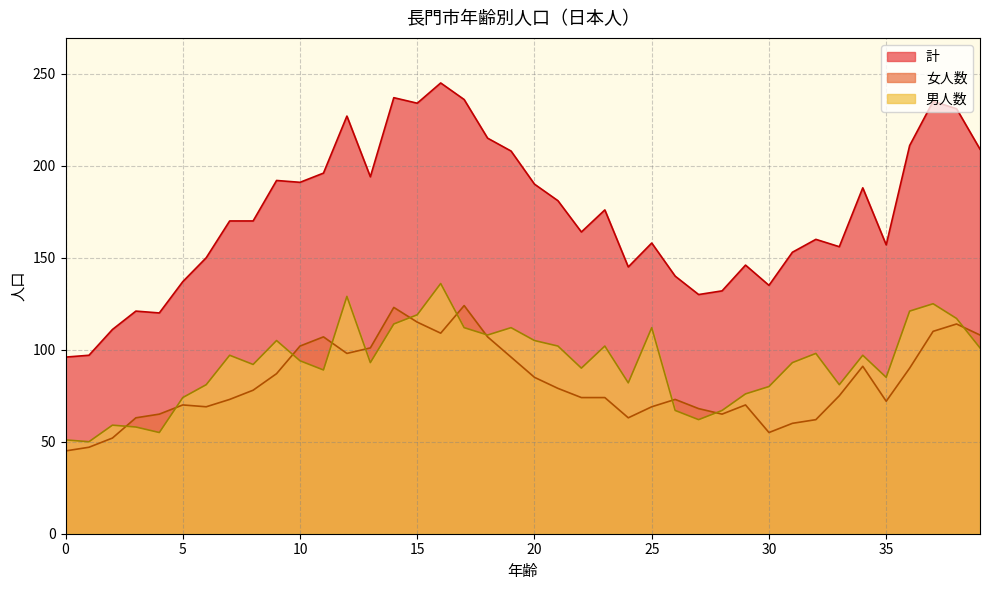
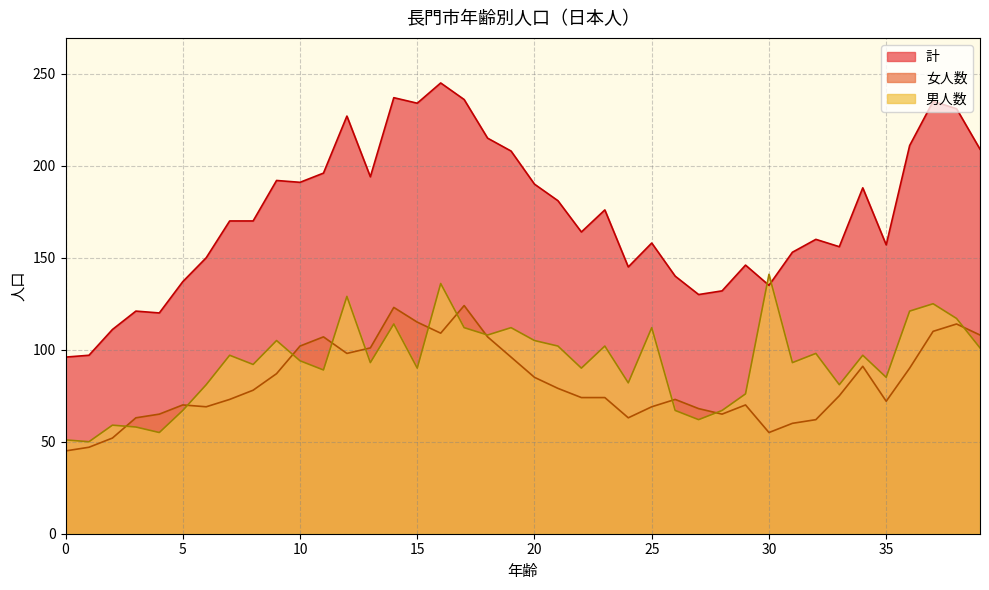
  {
    "男人数": {
      "0": 51,
-     "5": 74,
+     "5": 67,
      "10": 94,
-     "15": 119,
+     "15": 90,
      "20": 105,
      "25": 112,
-     "30": 80,
+     "30": 141,
      "35": 85
    }
  }
